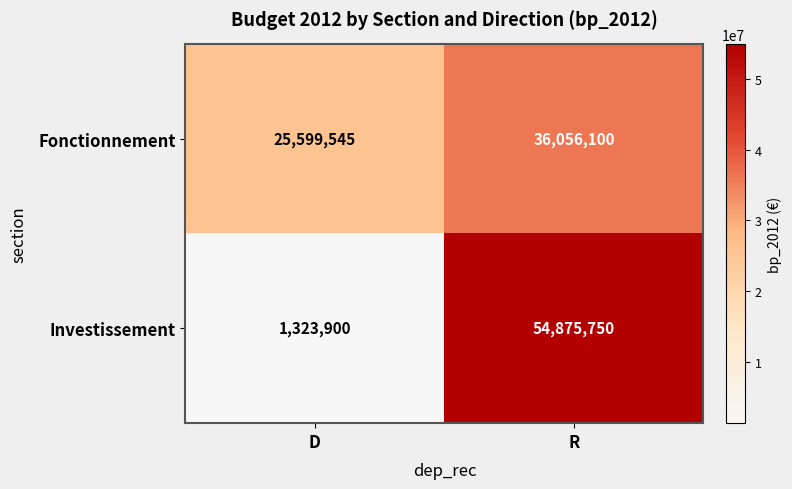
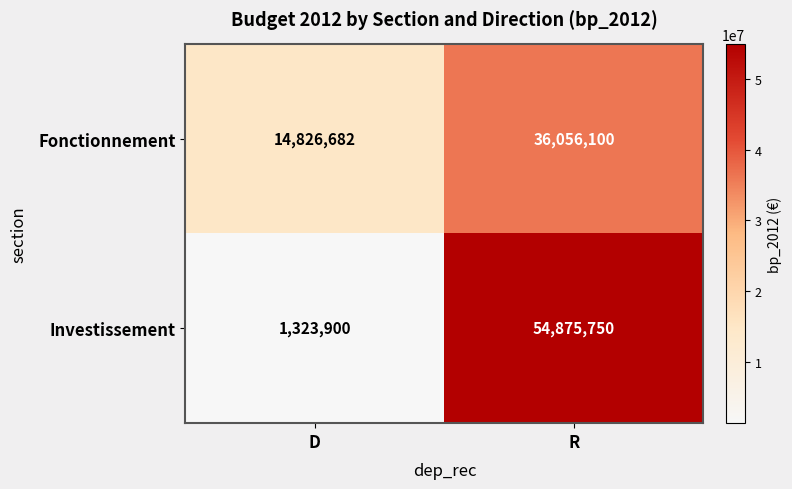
  {
    "Fonctionnement": {
-     "D": "25,599,545",
+     "D": "14,826,682",
      "R": "36,056,100"
    },
    "Investissement": {
      "D": "1,323,900",
      "R": "54,875,750"
    }
  }
